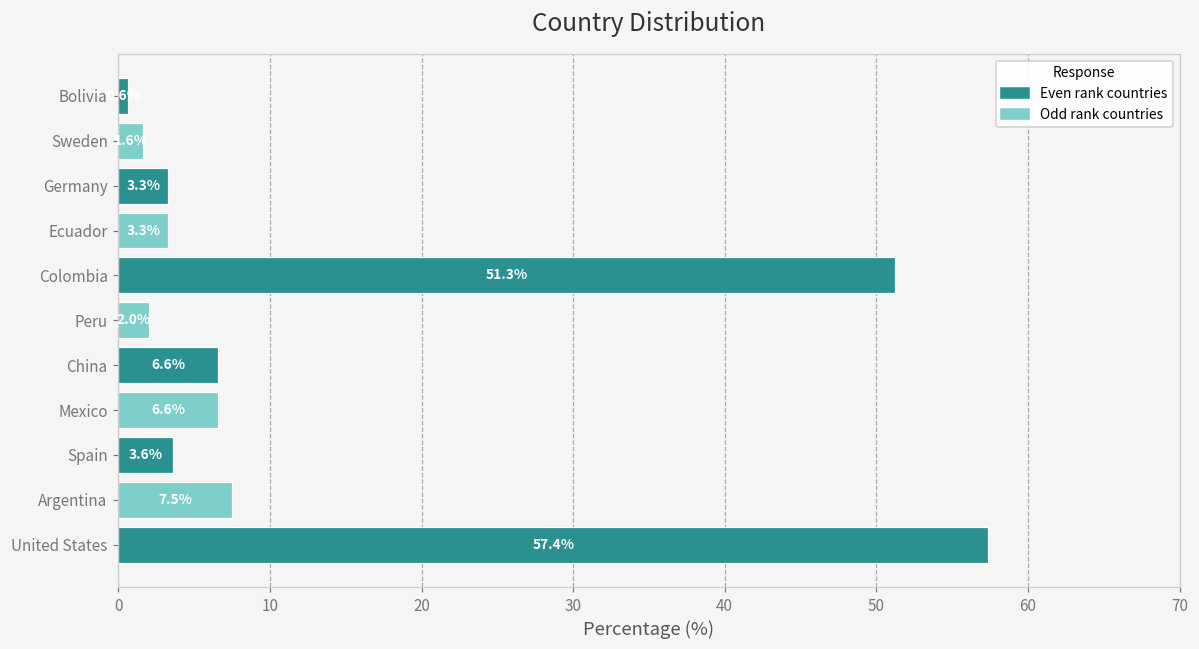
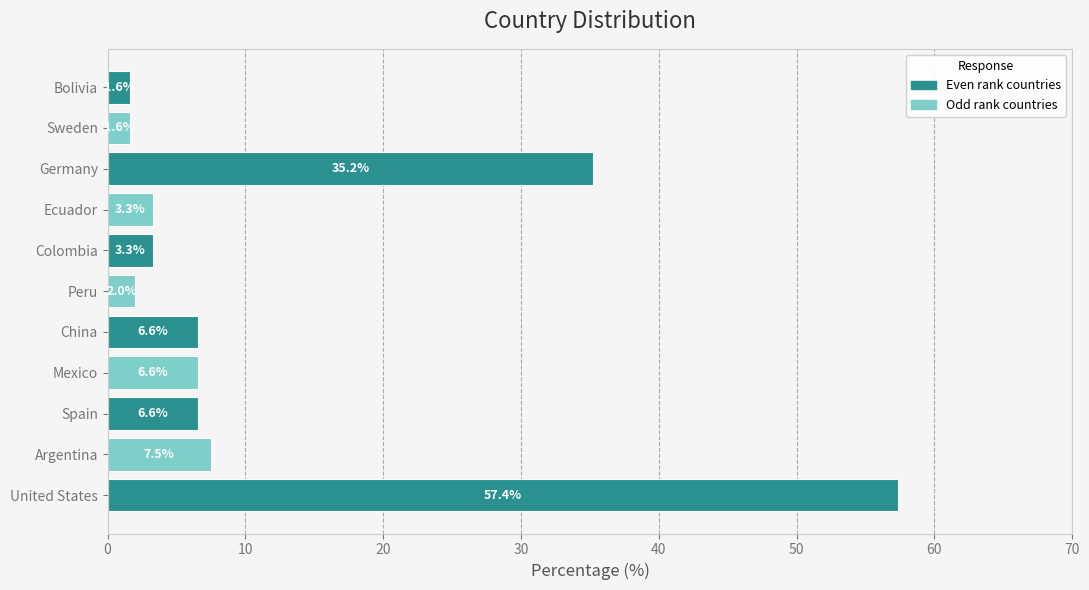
  {
-   "Bolivia": "0.6",
+   "Bolivia": "1.6",
    "Sweden": "1.6%",
-   "Germany": "3.3%",
+   "Germany": "35.2%",
    "Ecuador": "3.3%",
-   "Colombia": "51.3%",
+   "Colombia": "3.3%",
    "Peru": "2.0%",
    "China": "6.6%",
    "Mexico": "6.6%",
-   "Spain": "3.6%",
+   "Spain": "6.6%",
    "Argentina": "7.5%",
    "United States": "57.4%"
  }
